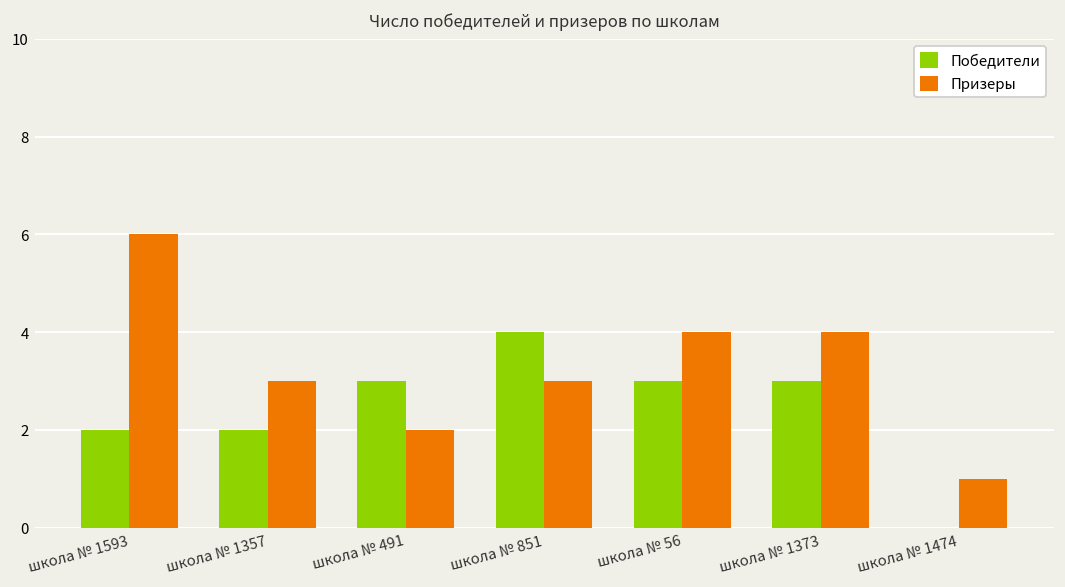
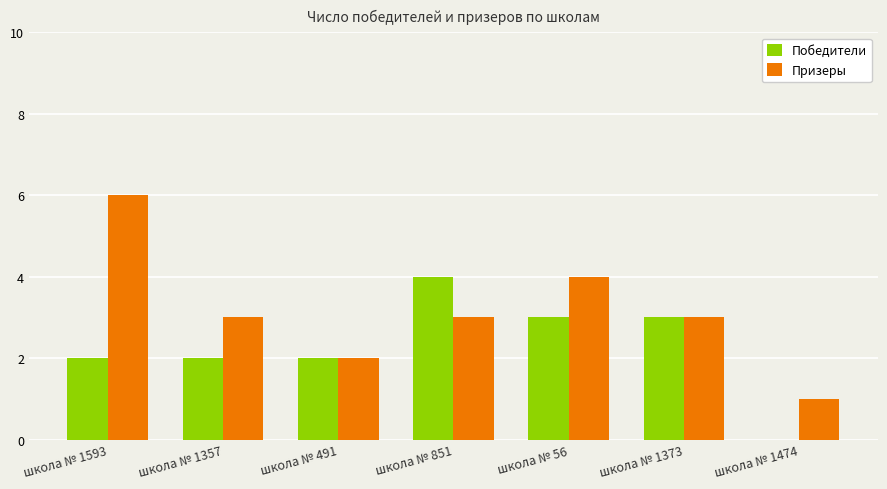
  {
    "Победители": {
      "школа № 1593": 2,
      "школа № 1357": 2,
-     "школа № 491": 3,
+     "школа № 491": 2,
      "школа № 851": 4,
      "школа № 56": 3,
      "школа № 1373": 3,
      "школа № 1474": 0
    },
    "Призеры": {
      "школа № 1593": 6,
      "школа № 1357": 3,
      "школа № 491": 2,
      "школа № 851": 3,
      "школа № 56": 4,
-     "школа № 1373": 4,
+     "школа № 1373": 3,
      "школа № 1474": 1
    }
  }
